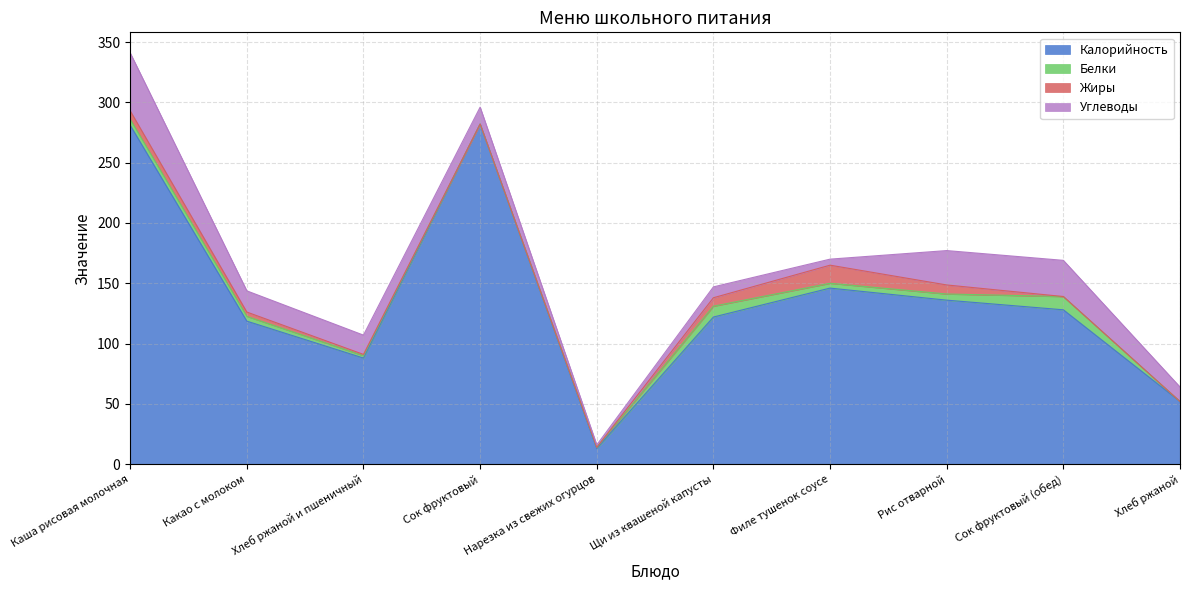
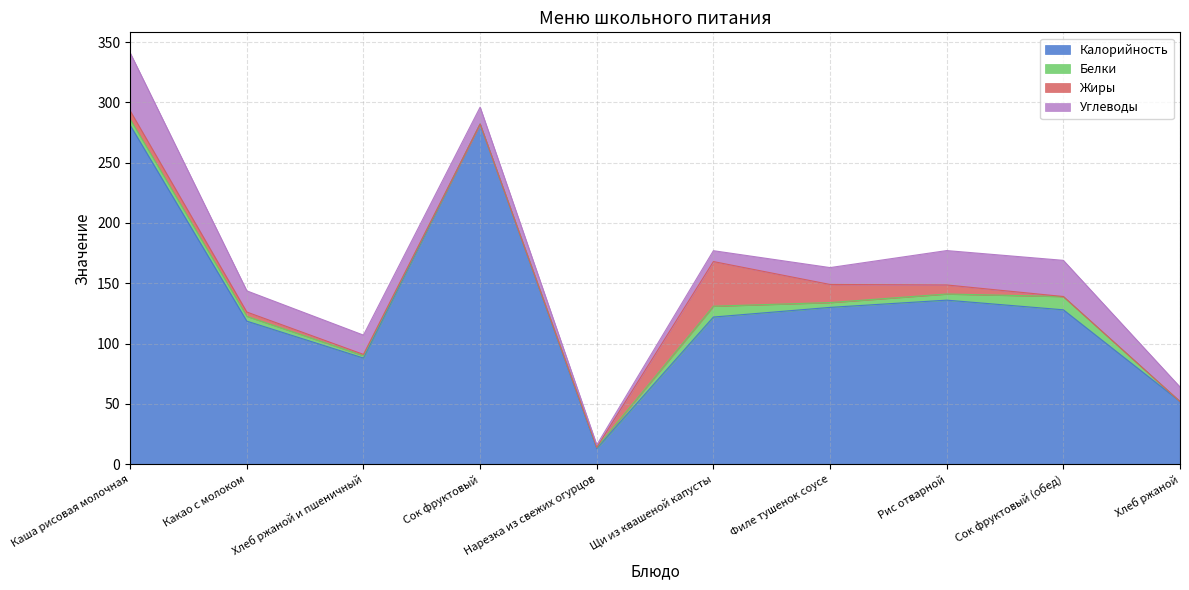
  {
    "Калорийность": {
      "Каша рисовая молочная": 281,
      "Какао с молоком": 119,
      "Щи из квашеной капусты": 122,
-     "Филе тушенок соусе": 146,
+     "Филе тушенок соусе": 130,
      "Рис отварной": 136,
      "Сок фруктовый (обед)": 128
    },
    "Белки": {
      "Каша рисовая молочная": 5,
      "Какао с молоком": 4,
      "Щи из квашеной капусты": 9,
      "Филе тушенок соусе": 4,
      "Рис отварной": 5
    },
    "Жиры": {
      "Каша рисовая молочная": 7,
      "Какао с молоком": 4,
-     "Щи из квашеной капусты": 7,
+     "Щи из квашеной капусты": 37,
      "Филе тушенок соусе": 15,
      "Рис отварной": 8
    },
    "Углеводы": {
      "Каша рисовая молочная": 48,
      "Какао с молоком": 18,
      "Хлеб ржаной и пшеничный": 16,
      "Сок фруктовый": 14,
      "Щи из квашеной капусты": 9,
-     "Филе тушенок соусе": 5,
+     "Филе тушенок соусе": 14,
      "Рис отварной": 29,
      "Сок фруктовый (обед)": 30,
      "Хлеб ржаной": 12
    }
  }
